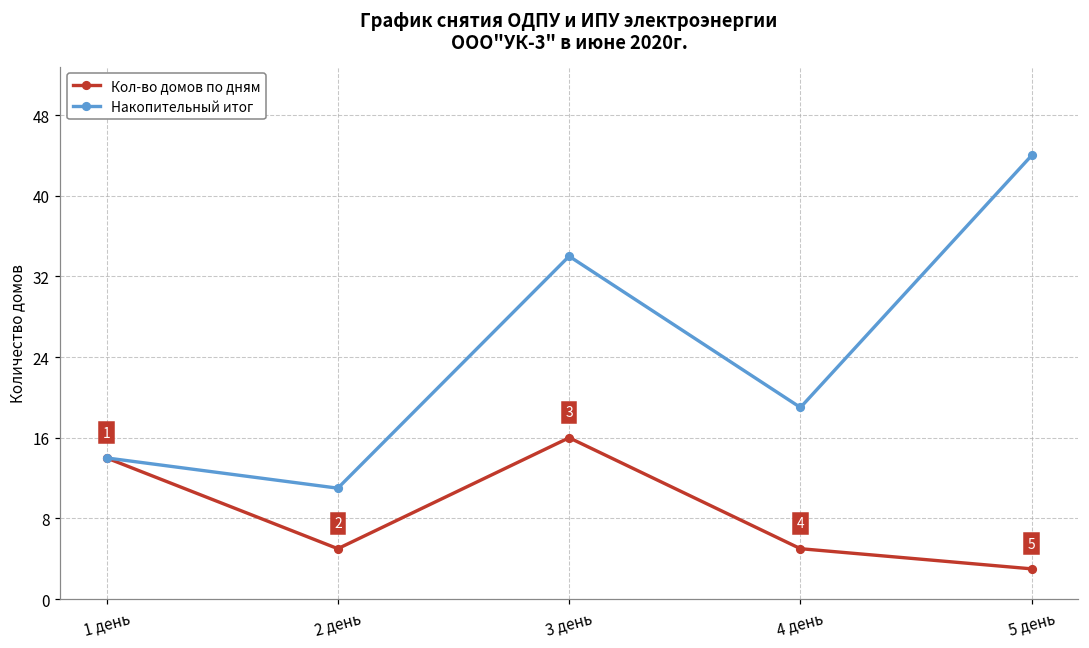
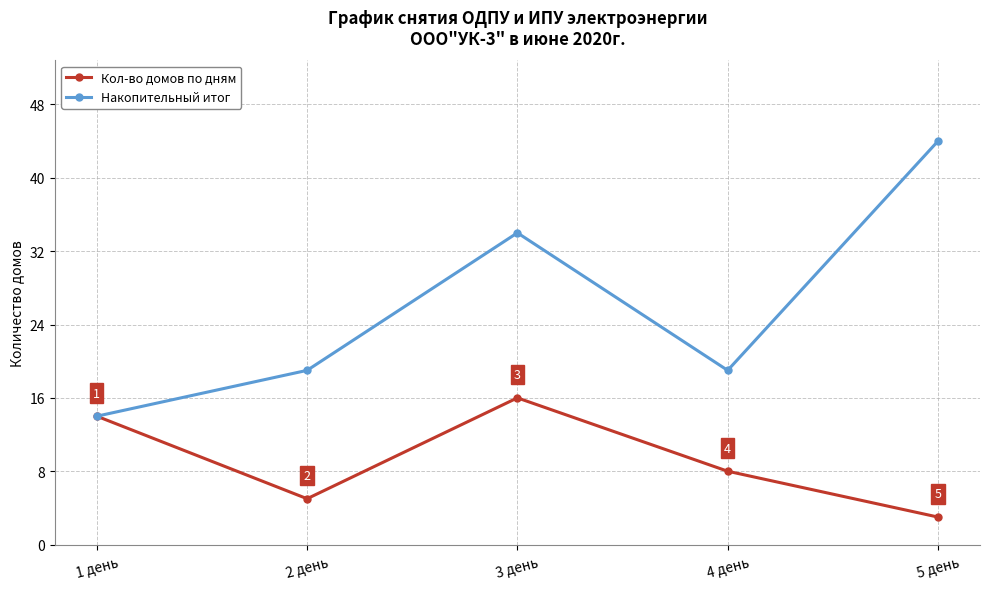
  {
    "Кол-во домов по дням": {
-     "4 день": 5
+     "4 день": 8
    },
    "Накопительный итог": {
-     "2 день": 11,
+     "2 день": 19,
      "3 день": 34,
      "4 день": 19,
      "5 день": 44
    }
  }
